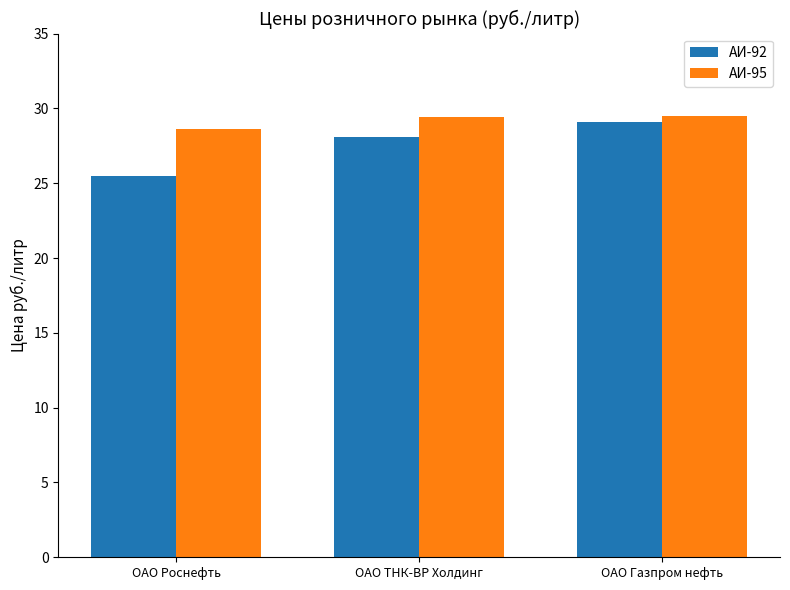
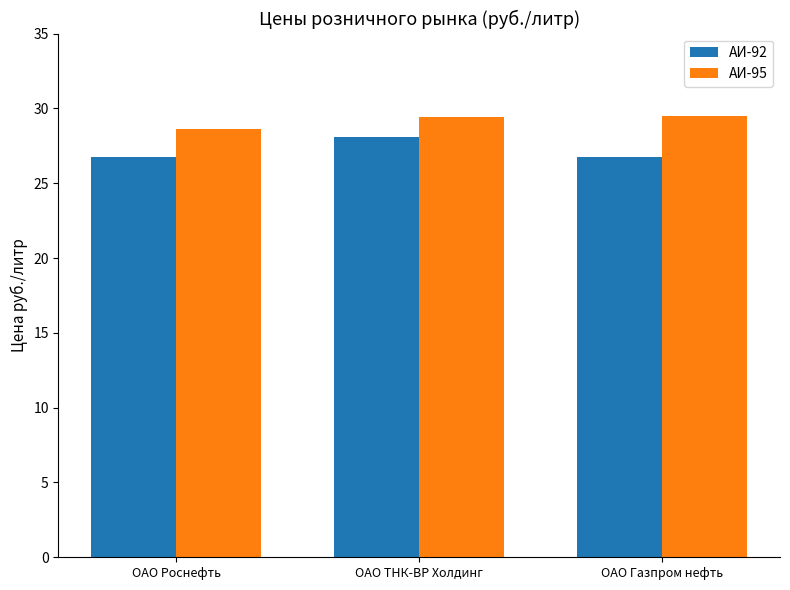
  {
    "АИ-92": {
-     "ОАО Роснефть": 25.5,
+     "ОАО Роснефть": 26.8,
      "ОАО ТНК-ВР Холдинг": 28.1,
-     "ОАО Газпром нефть": 29.1
+     "ОАО Газпром нефть": 26.8
    },
    "АИ-95": {
      "ОАО Роснефть": 28.6,
      "ОАО ТНК-ВР Холдинг": 29.4,
      "ОАО Газпром нефть": 29.5
    }
  }
